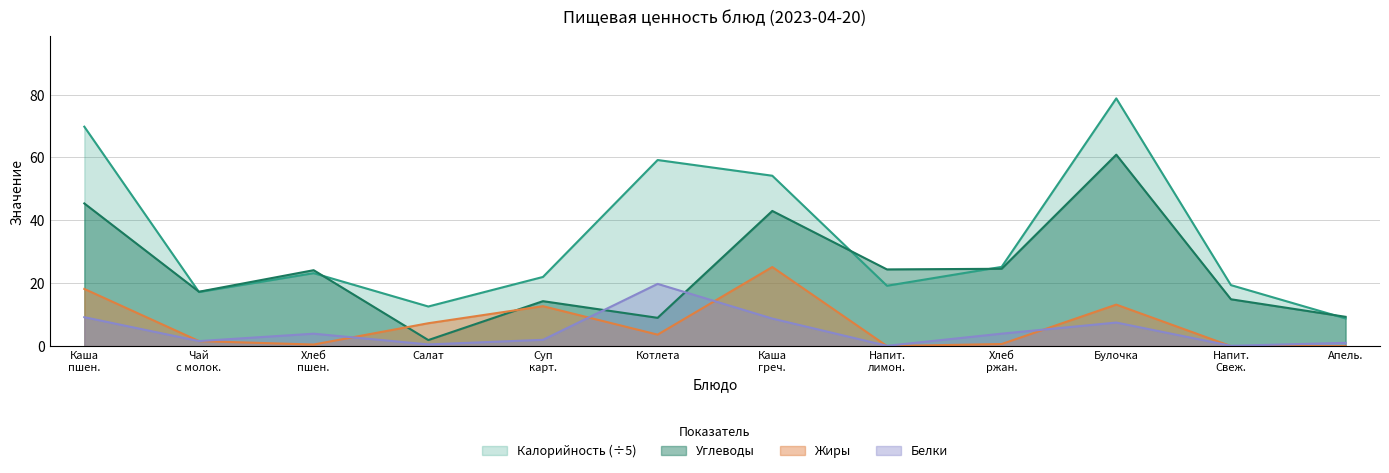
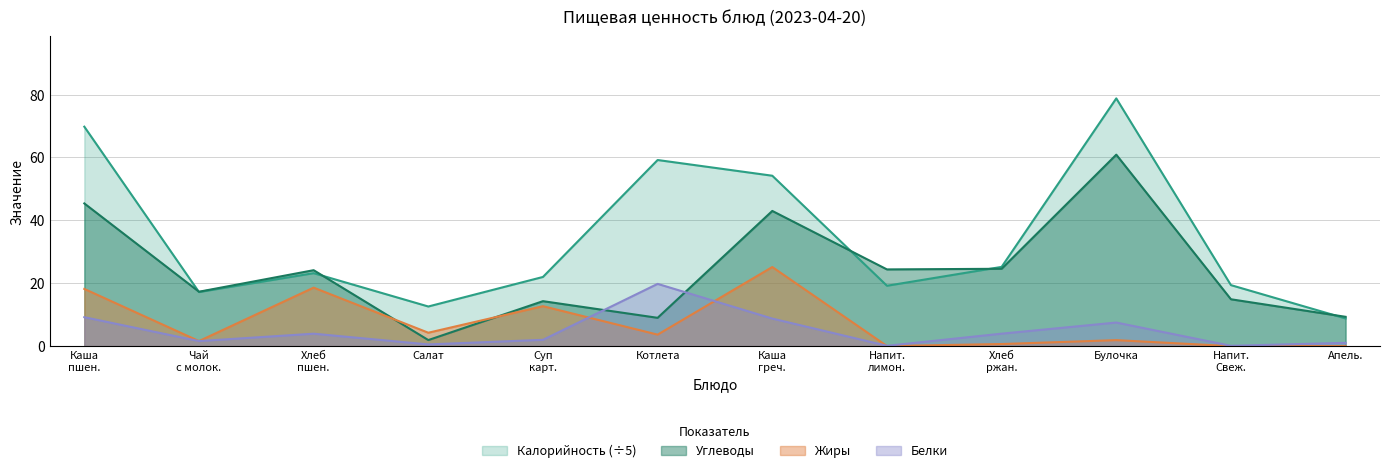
  {
    "Жиры": {
      "Каша пшен.": 18,
-     "Хлеб пшен.": 1,
-     "Салат": 7,
+     "Хлеб пшен.": 19,
+     "Салат": 4,
      "Суп карт.": 13,
      "Котлета": 4,
      "Каша греч.": 25,
      "Хлеб ржан.": 1,
-     "Булочка": 13,
+     "Булочка": 2,
      "Апель.": 0
    }
  }
